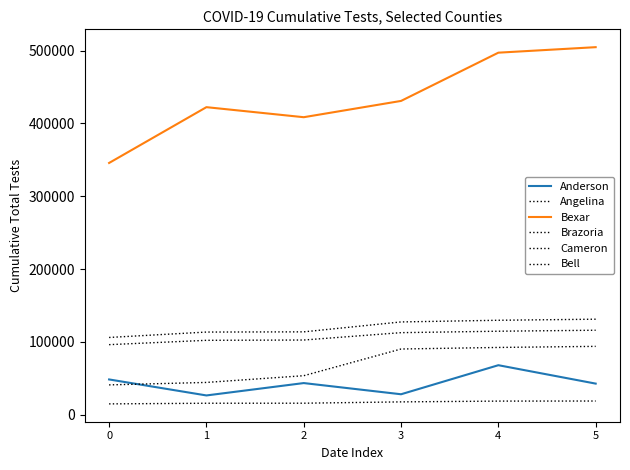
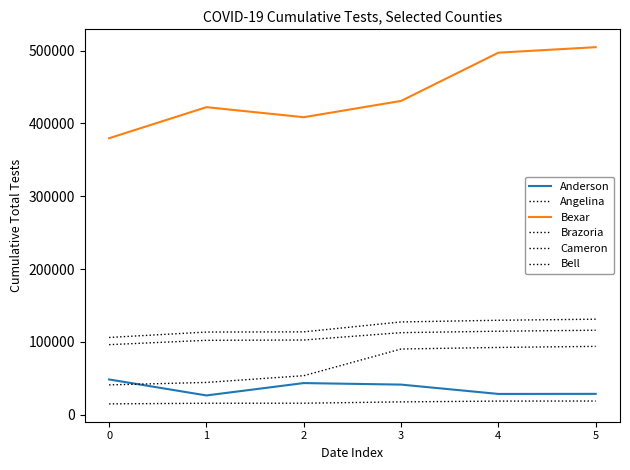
  {
    "Anderson": {
      "0": 50000,
      "1": 30000,
      "2": 40000,
-     "3": 30000,
-     "4": 70000,
-     "5": 40000
+     "3": 40000,
+     "4": 30000,
+     "5": 30000
    },
    "Bexar": {
-     "0": 350000,
+     "0": 380000,
      "1": 420000,
      "2": 410000,
      "3": 430000,
      "4": 500000,
      "5": 500000
    }
  }
